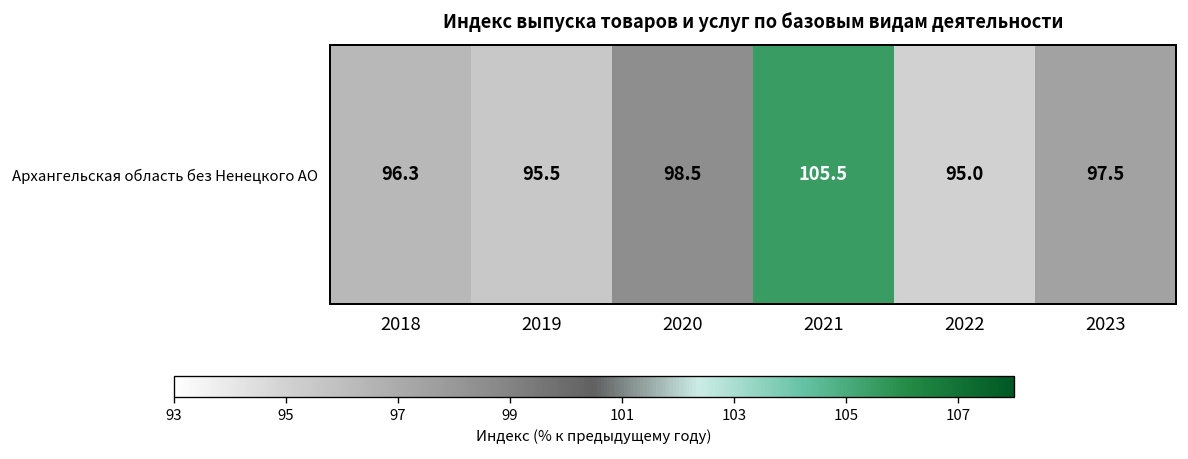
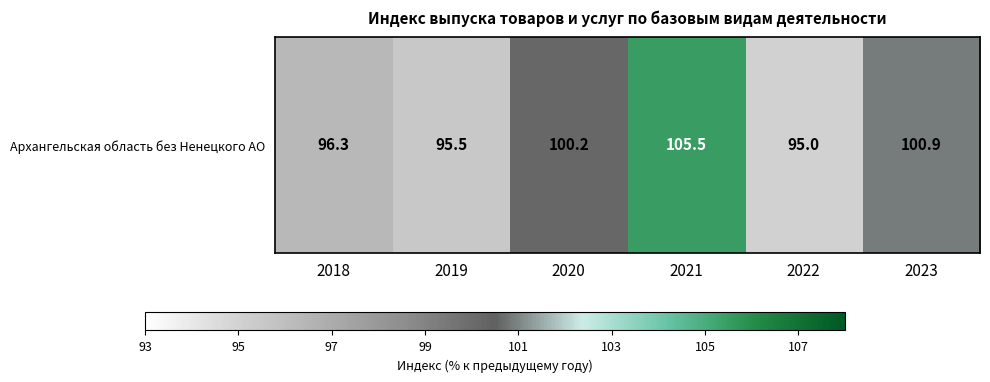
  {
    "Архангельская область без Ненецкого АО": {
      "2018": 96.3,
      "2019": 95.5,
-     "2020": 98.5,
+     "2020": 100.2,
      "2021": 105.5,
      "2022": 95.0,
-     "2023": 97.5
+     "2023": 100.9
    }
  }
